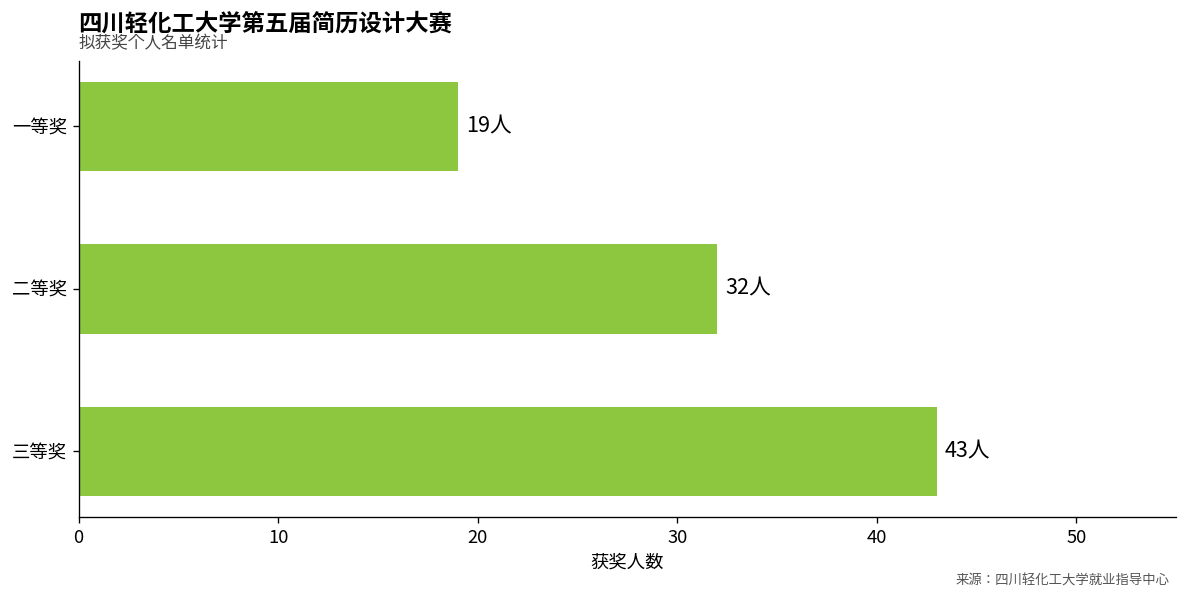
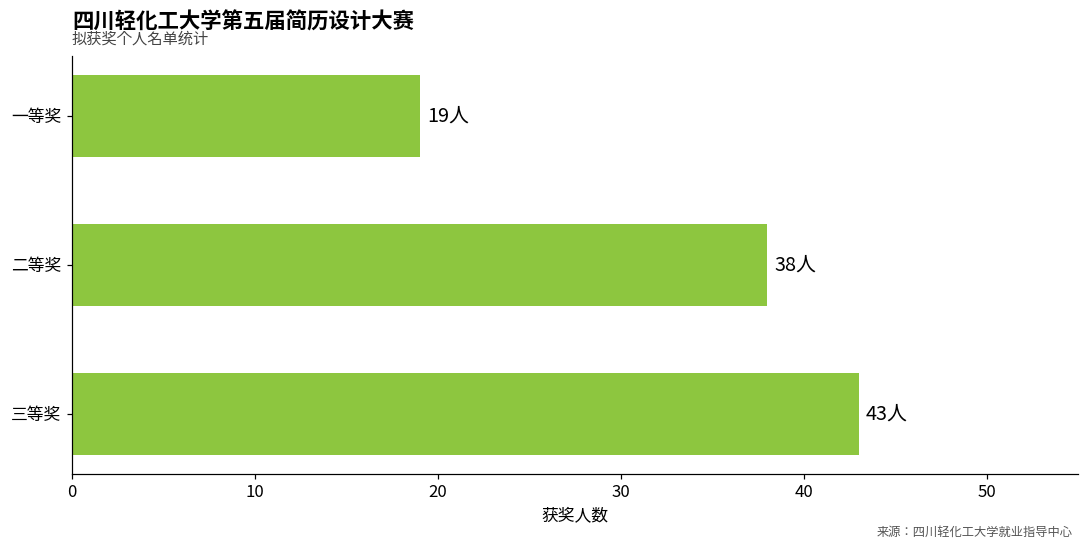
  {
    "一等奖": "19人",
-   "二等奖": "32人",
+   "二等奖": "38人",
    "三等奖": "43人"
  }
